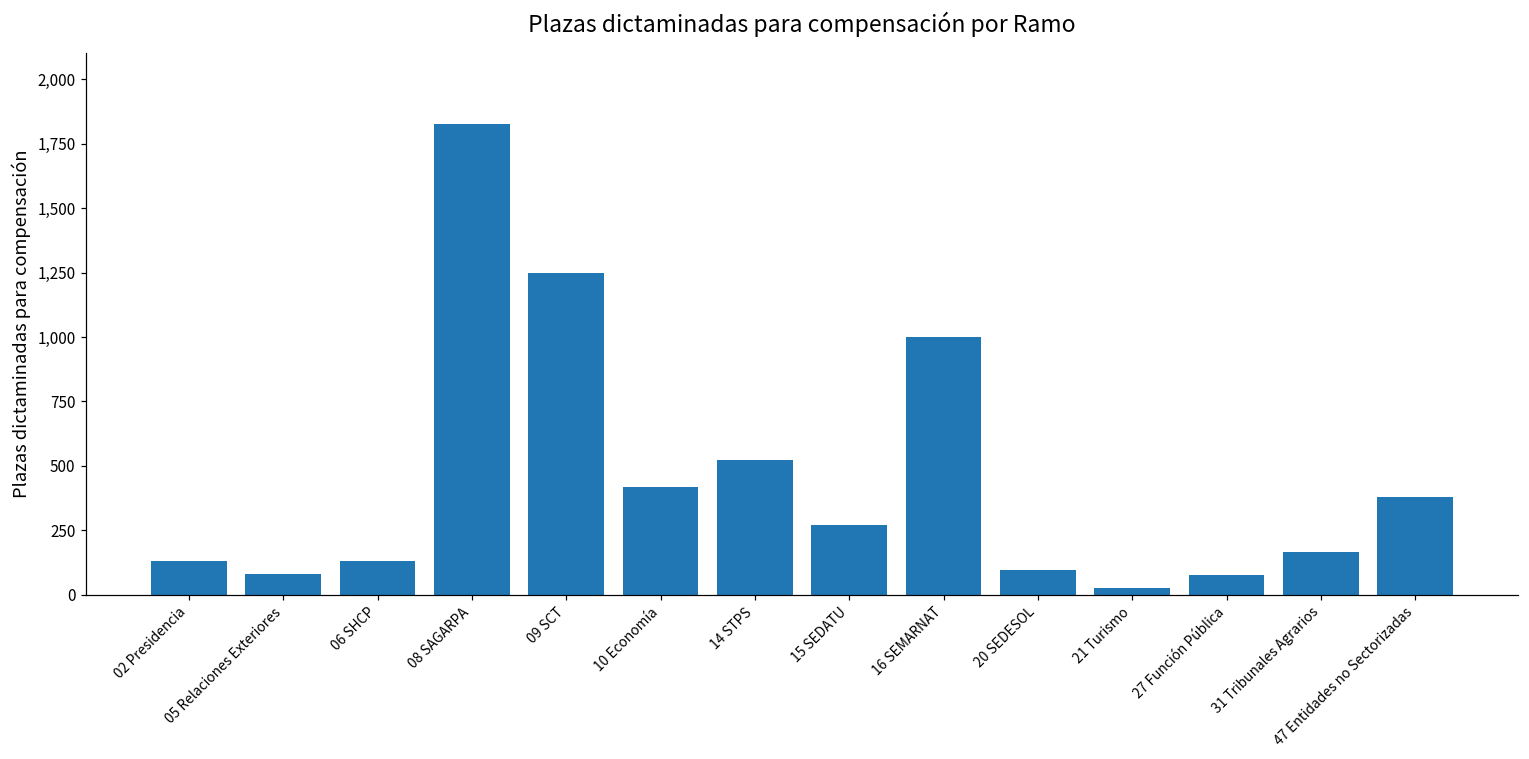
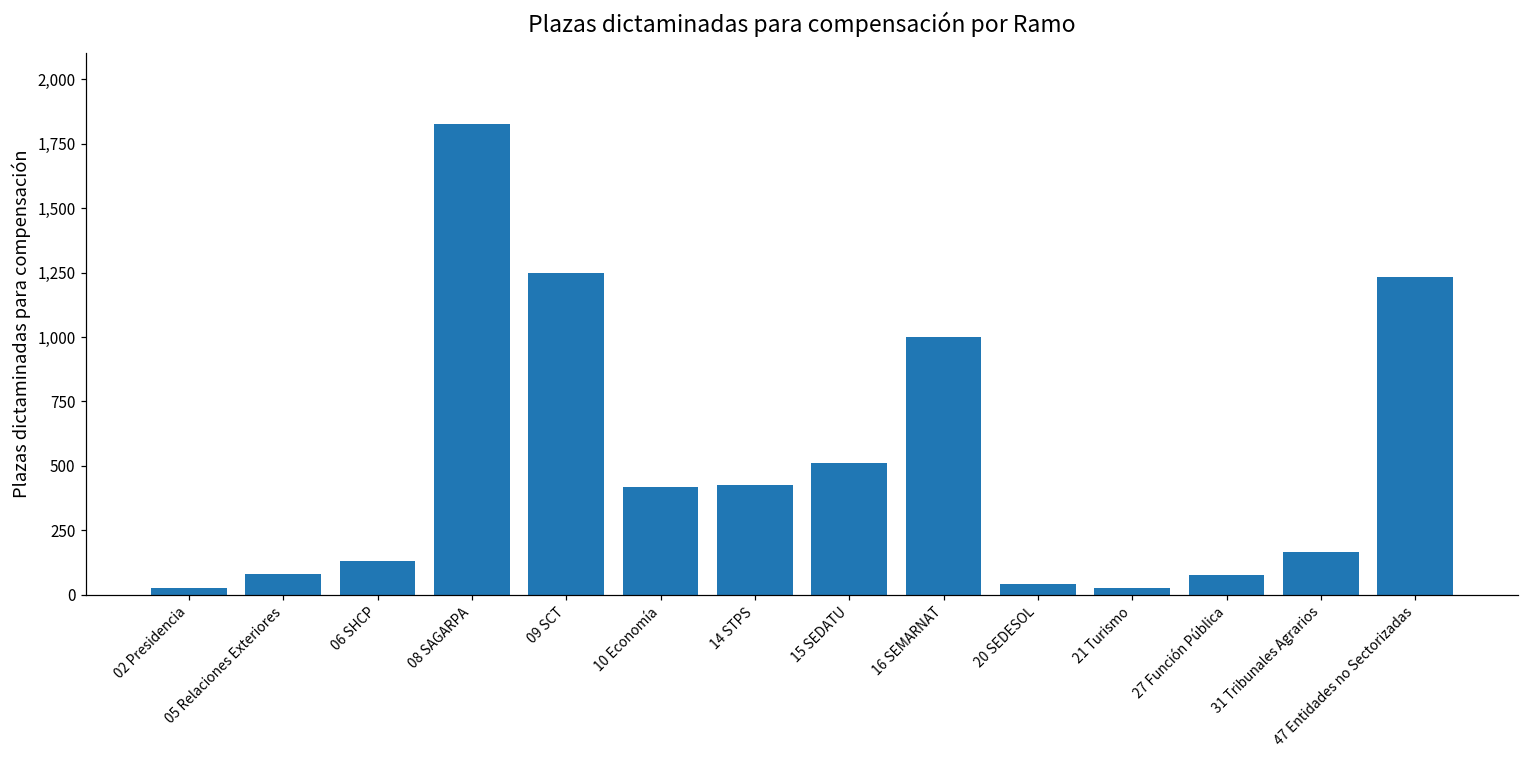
  {
-   "02 Presidencia": "130",
+   "02 Presidencia": "30",
    "05 Relaciones Exteriores": "80",
    "06 SHCP": "130",
    "08 SAGARPA": "1,830",
    "09 SCT": "1,250",
    "10 Economía": "420",
-   "14 STPS": "520",
-   "15 SEDATU": "270",
+   "14 STPS": "420",
+   "15 SEDATU": "510",
    "16 SEMARNAT": "1,000",
-   "20 SEDESOL": "100",
+   "20 SEDESOL": "40",
    "21 Turismo": "30",
    "27 Función Pública": "80",
    "31 Tribunales Agrarios": "170",
-   "47 Entidades no Sectorizadas": "380"
+   "47 Entidades no Sectorizadas": "1,230"
  }
